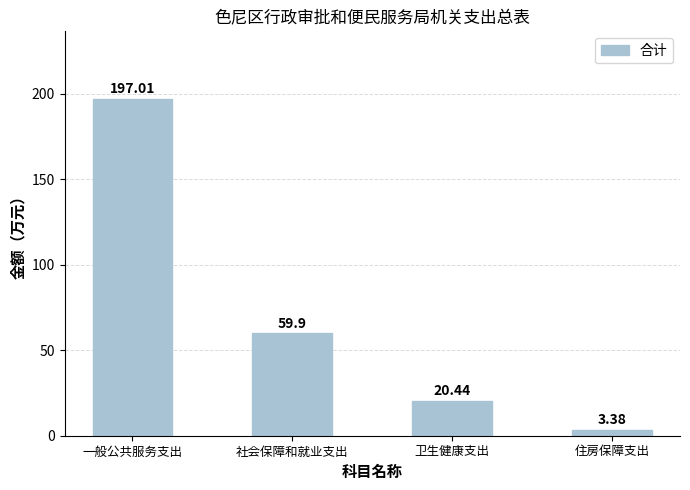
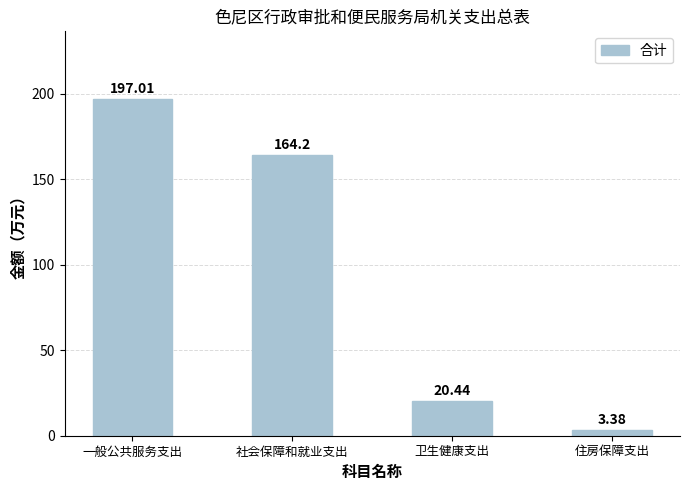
  {
    "一般公共服务支出": 197.01,
-   "社会保障和就业支出": 59.9,
+   "社会保障和就业支出": 164.2,
    "卫生健康支出": 20.44,
    "住房保障支出": 3.38
  }
